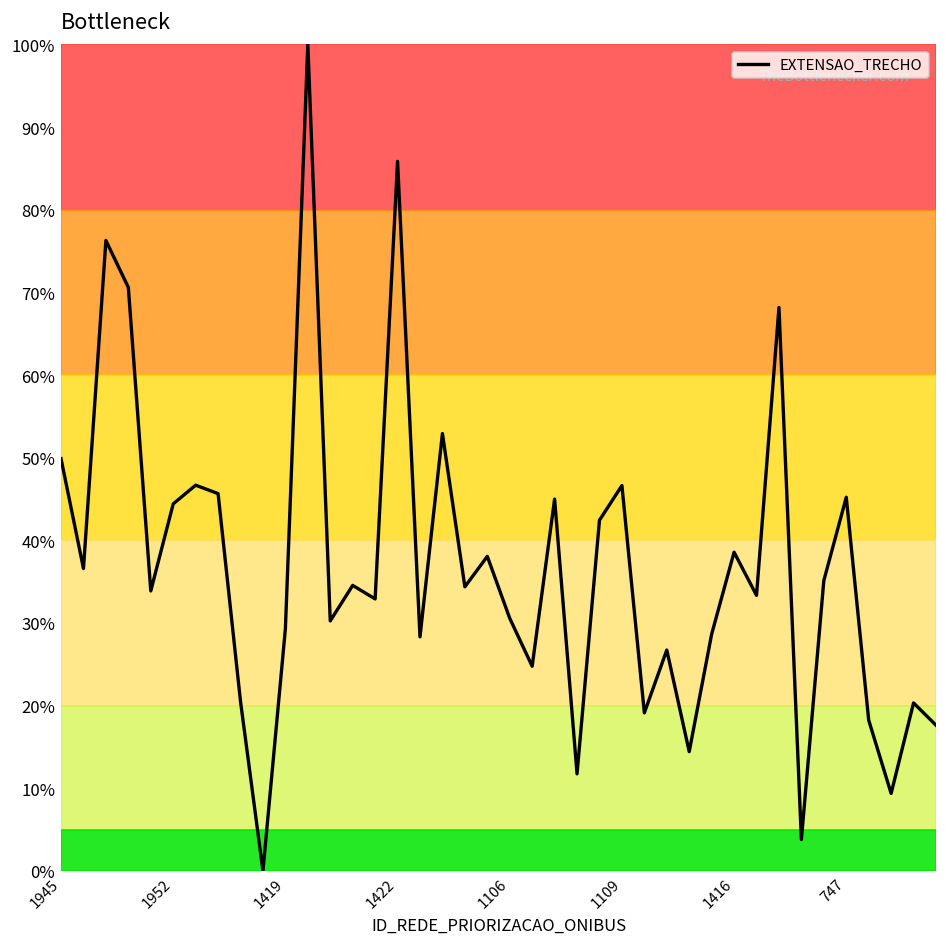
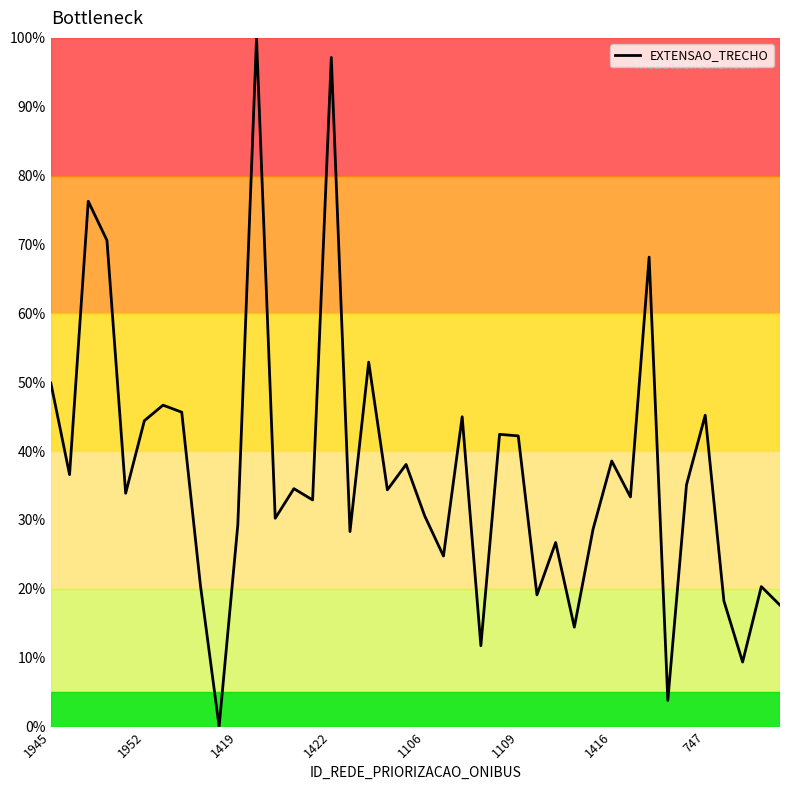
  {
    "1945": "50%",
    "1952": "44%",
    "1419": "29%",
-   "1422": "86%",
+   "1422": "97%",
    "1106": "31%",
-   "1109": "47%",
+   "1109": "42%",
    "1416": "39%",
    "747": "45%"
  }
